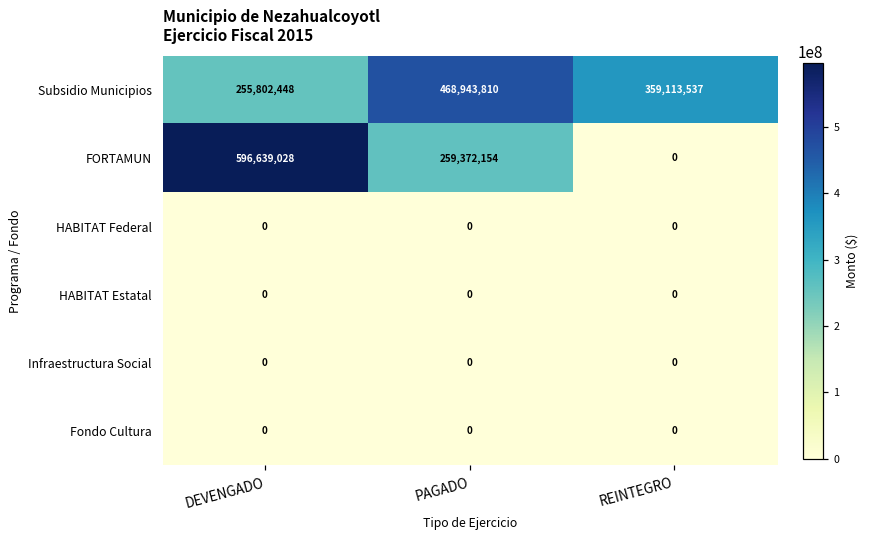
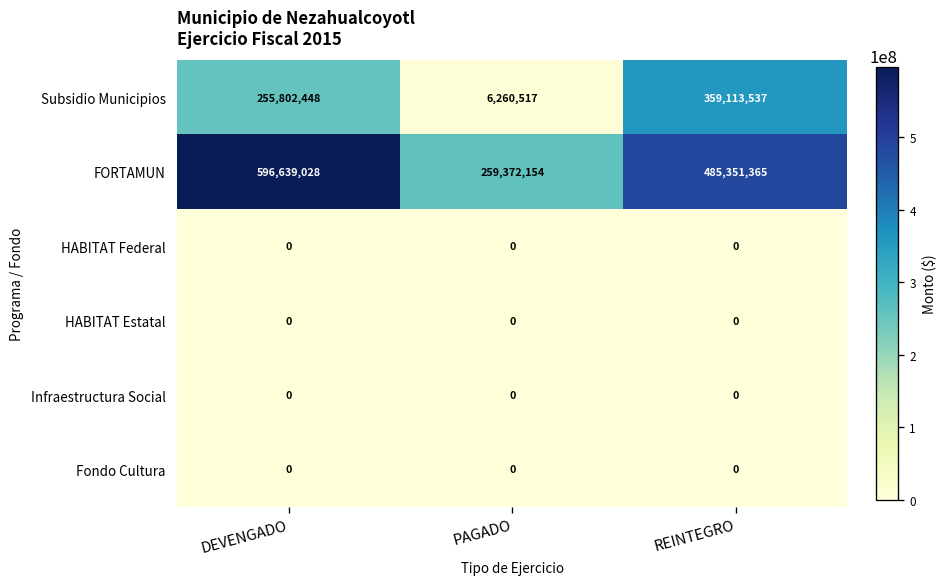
  {
    "Subsidio Municipios": {
      "DEVENGADO": "255,802,448",
-     "PAGADO": "468,943,810",
+     "PAGADO": "6,260,517",
      "REINTEGRO": "359,113,537"
    },
    "FORTAMUN": {
      "DEVENGADO": "596,639,028",
      "PAGADO": "259,372,154",
-     "REINTEGRO": "0"
+     "REINTEGRO": "485,351,365"
    },
    "HABITAT Federal": {
      "DEVENGADO": "0",
      "PAGADO": "0",
      "REINTEGRO": "0"
    },
    "HABITAT Estatal": {
      "DEVENGADO": "0",
      "PAGADO": "0",
      "REINTEGRO": "0"
    },
    "Infraestructura Social": {
      "DEVENGADO": "0",
      "PAGADO": "0",
      "REINTEGRO": "0"
    },
    "Fondo Cultura": {
      "DEVENGADO": "0",
      "PAGADO": "0",
      "REINTEGRO": "0"
    }
  }
